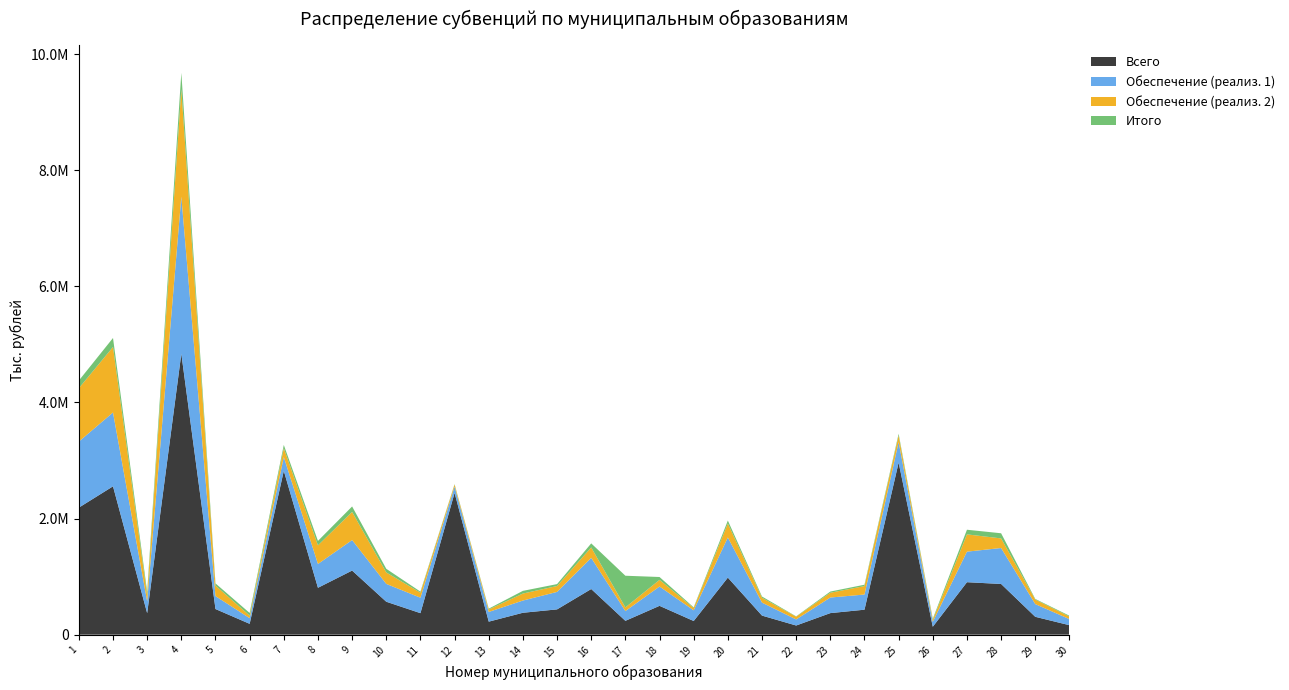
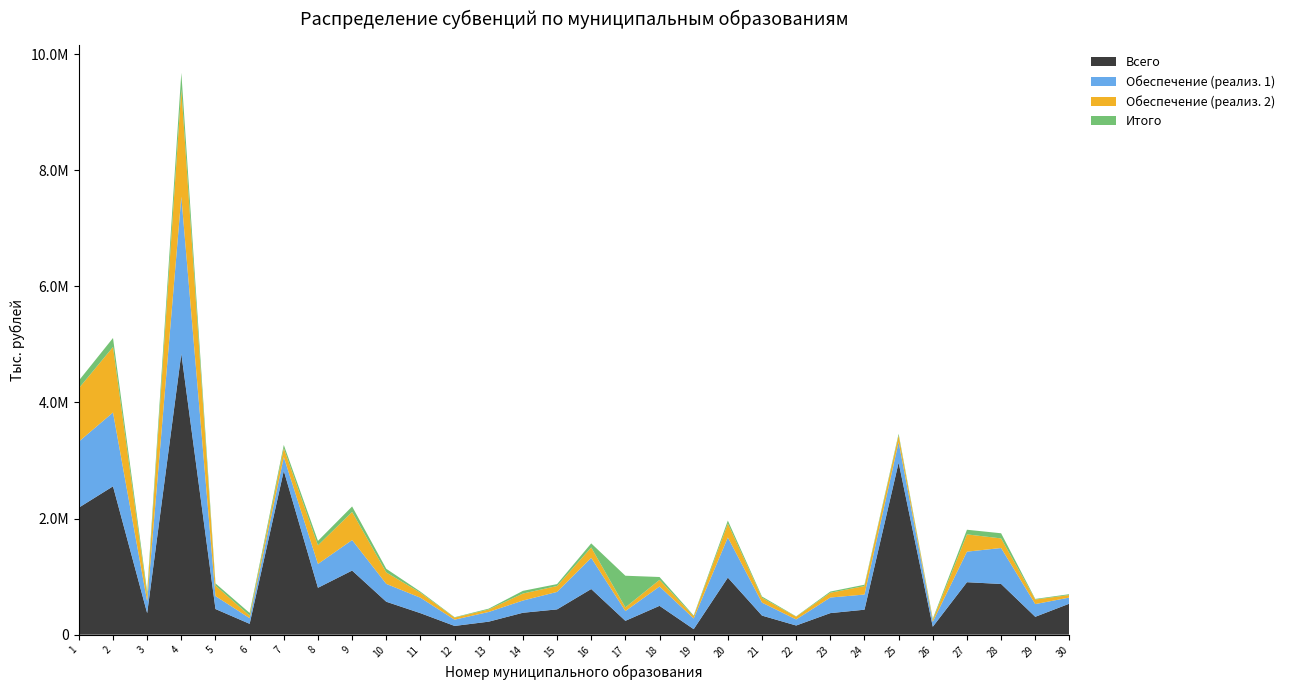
  {
    "Всего": {
      "1": 2200000,
      "2": 2600000,
      "3": 400000,
      "4": 4800000,
      "5": 400000,
      "6": 200000,
      "7": 2800000,
      "8": 800000,
      "9": 1100000,
      "10": 600000,
      "11": 400000,
-     "12": 2400000,
+     "12": 200000,
      "13": 200000,
      "14": 400000,
      "15": 400000,
      "16": 800000,
      "17": 200000,
      "18": 500000,
-     "19": 200000,
+     "19": 100000,
      "20": 1000000,
      "21": 300000,
      "22": 200000,
      "23": 400000,
      "24": 400000,
      "25": 3000000,
      "26": 100000,
      "27": 900000,
      "28": 900000,
      "29": 300000,
-     "30": 200000
+     "30": 500000
    },
    "Обеспечение (реализ. 1)": {
      "1": 1100000,
      "2": 1300000,
      "3": 200000,
      "4": 2700000,
      "5": 200000,
      "6": 100000,
      "7": 200000,
      "8": 400000,
      "9": 500000,
      "10": 300000,
      "11": 300000,
      "14": 200000,
      "15": 300000,
      "16": 500000,
      "17": 200000,
      "18": 300000,
      "20": 700000,
      "21": 200000,
      "22": 100000,
      "23": 300000,
      "24": 300000,
      "25": 400000,
      "27": 500000,
      "28": 600000,
      "29": 200000
    },
    "Обеспечение (реализ. 2)": {
      "1": 900000,
      "2": 1100000,
      "3": 100000,
      "4": 1900000,
      "6": 0,
      "7": 200000,
      "8": 300000,
      "9": 500000,
      "10": 200000,
      "14": 100000,
      "16": 200000,
      "17": 100000,
      "18": 100000,
      "20": 200000,
      "27": 300000,
      "28": 200000
    },
    "Итого": {
      "1": 100000,
      "2": 200000,
      "3": 100000,
      "4": 300000,
      "6": 0,
      "7": 100000,
      "8": 100000,
      "9": 100000,
      "10": 100000,
      "14": 0,
      "16": 100000,
      "17": 500000,
      "18": 0,
      "20": 100000,
      "27": 100000,
      "28": 100000
    }
  }
